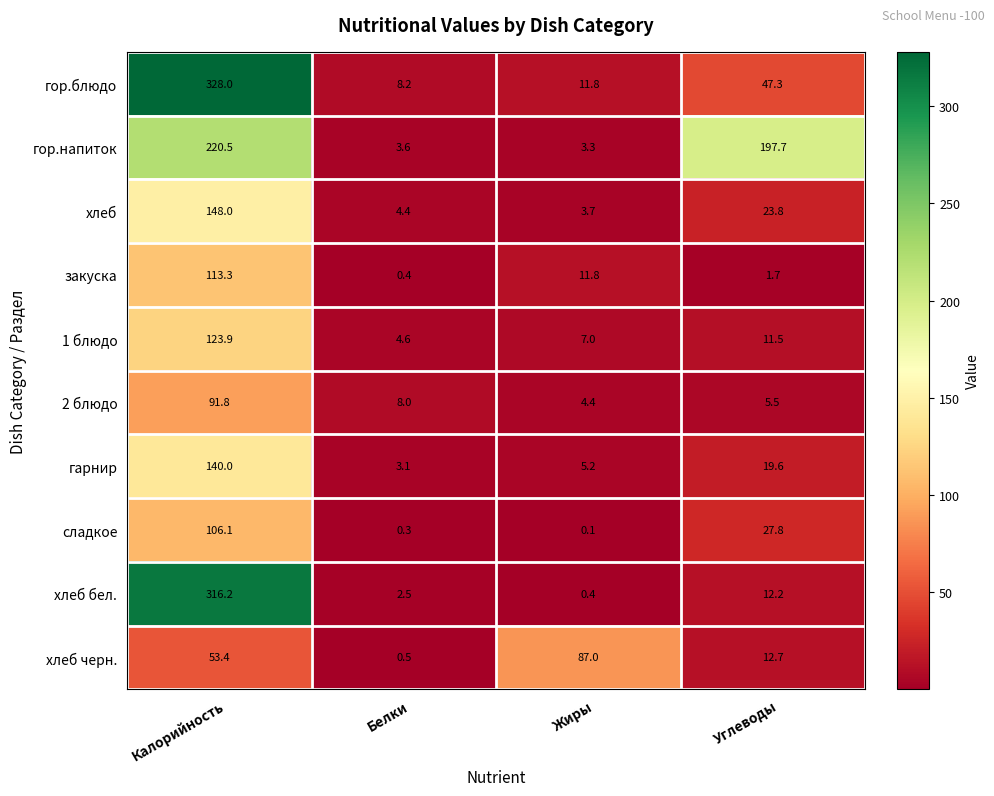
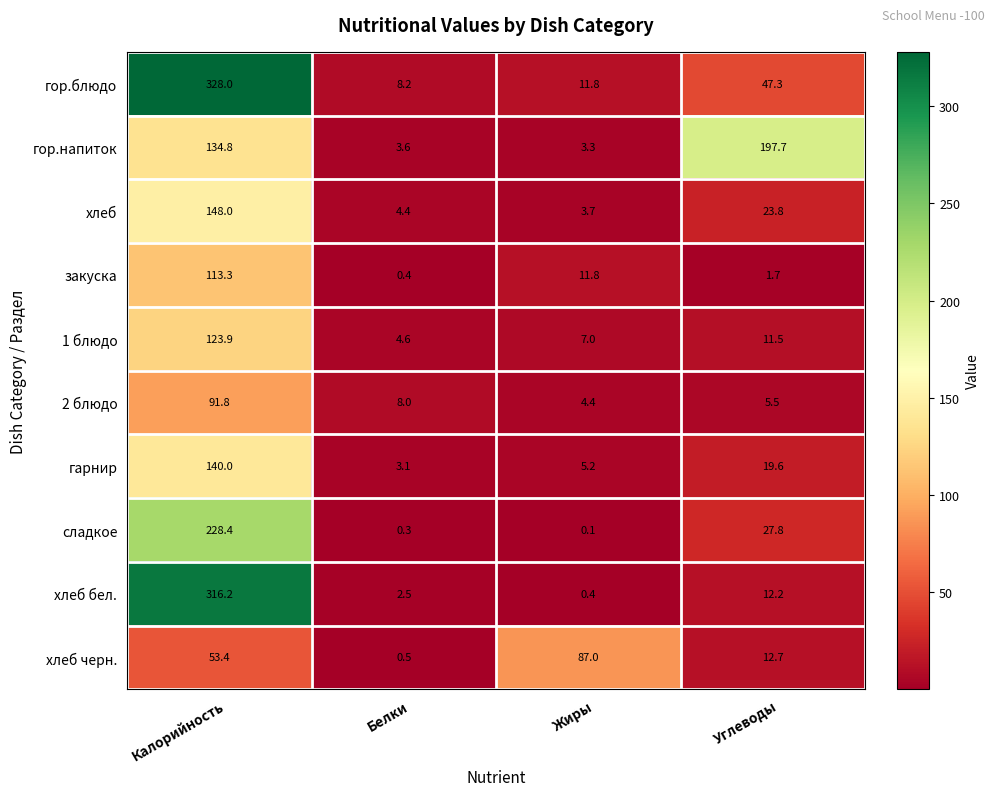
  {
    "гор.блюдо": {
      "Калорийность": 328.0,
      "Белки": 8.2,
      "Жиры": 11.8,
      "Углеводы": 47.3
    },
    "гор.напиток": {
-     "Калорийность": 220.5,
+     "Калорийность": 134.8,
      "Белки": 3.6,
      "Жиры": 3.3,
      "Углеводы": 197.7
    },
    "хлеб": {
      "Калорийность": 148.0,
      "Белки": 4.4,
      "Жиры": 3.7,
      "Углеводы": 23.8
    },
    "закуска": {
      "Калорийность": 113.3,
      "Белки": 0.4,
      "Жиры": 11.8,
      "Углеводы": 1.7
    },
    "1 блюдо": {
      "Калорийность": 123.9,
      "Белки": 4.6,
      "Жиры": 7.0,
      "Углеводы": 11.5
    },
    "2 блюдо": {
      "Калорийность": 91.8,
      "Белки": 8.0,
      "Жиры": 4.4,
      "Углеводы": 5.5
    },
    "гарнир": {
      "Калорийность": 140.0,
      "Белки": 3.1,
      "Жиры": 5.2,
      "Углеводы": 19.6
    },
    "сладкое": {
-     "Калорийность": 106.1,
+     "Калорийность": 228.4,
      "Белки": 0.3,
      "Жиры": 0.1,
      "Углеводы": 27.8
    },
    "хлеб бел.": {
      "Калорийность": 316.2,
      "Белки": 2.5,
      "Жиры": 0.4,
      "Углеводы": 12.2
    },
    "хлеб черн.": {
      "Калорийность": 53.4,
      "Белки": 0.5,
      "Жиры": 87.0,
      "Углеводы": 12.7
    }
  }
